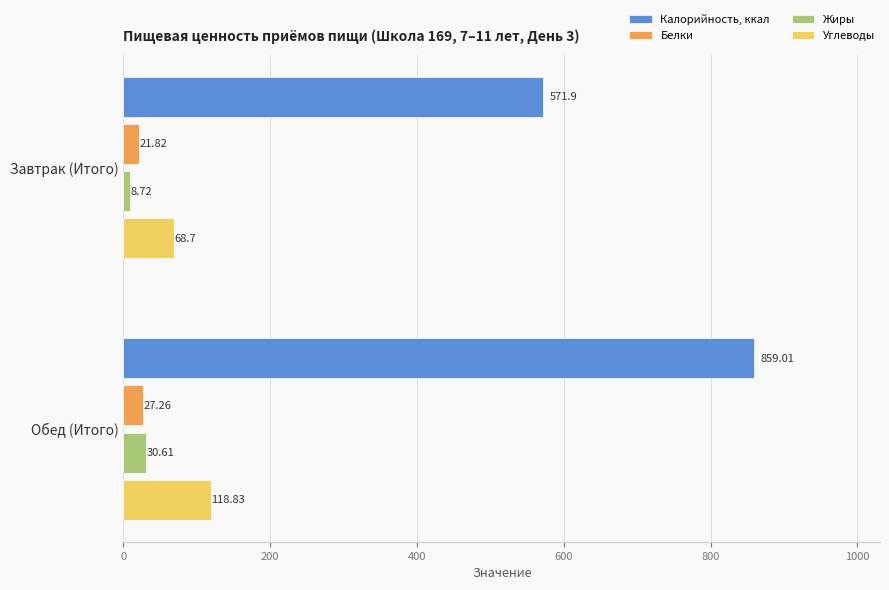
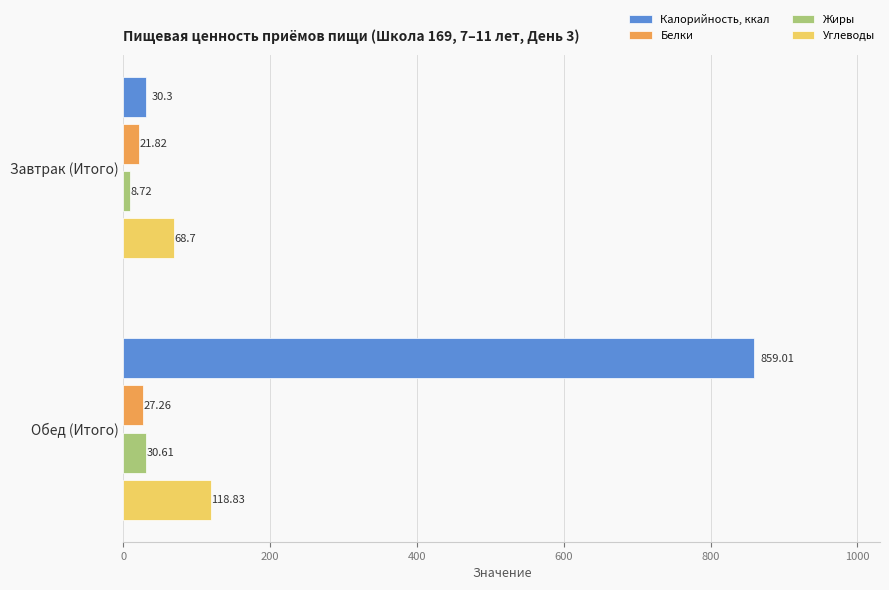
  {
    "Калорийность, ккал": {
-     "Завтрак (Итого)": 571.9,
+     "Завтрак (Итого)": 30.3,
      "Обед (Итого)": 859.01
    },
    "Жиры": {
      "Завтрак (Итого)": 8.72,
      "Обед (Итого)": 30.61
    }
  }
